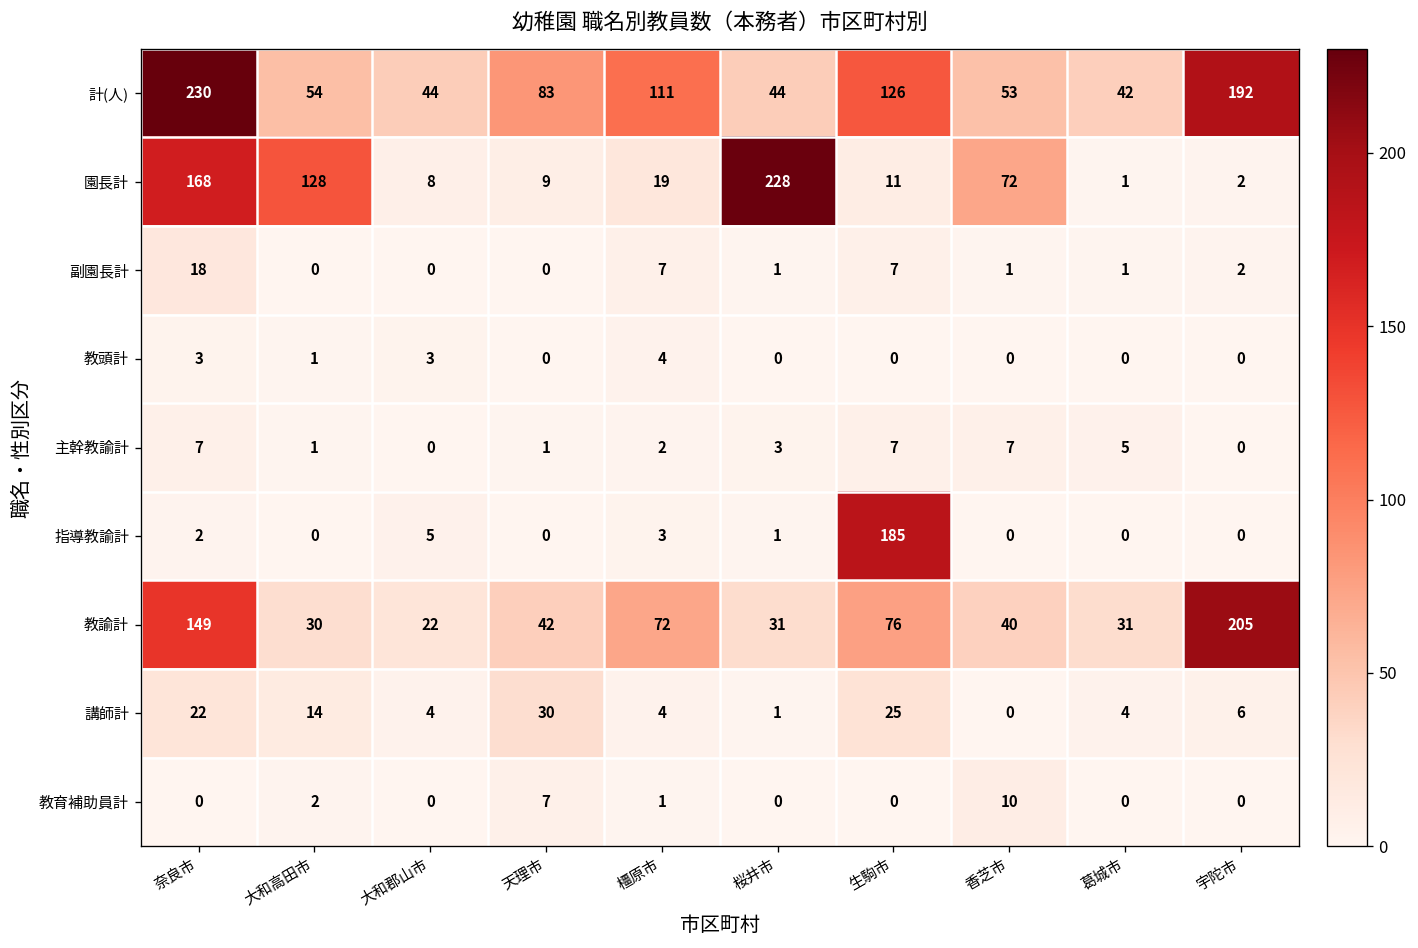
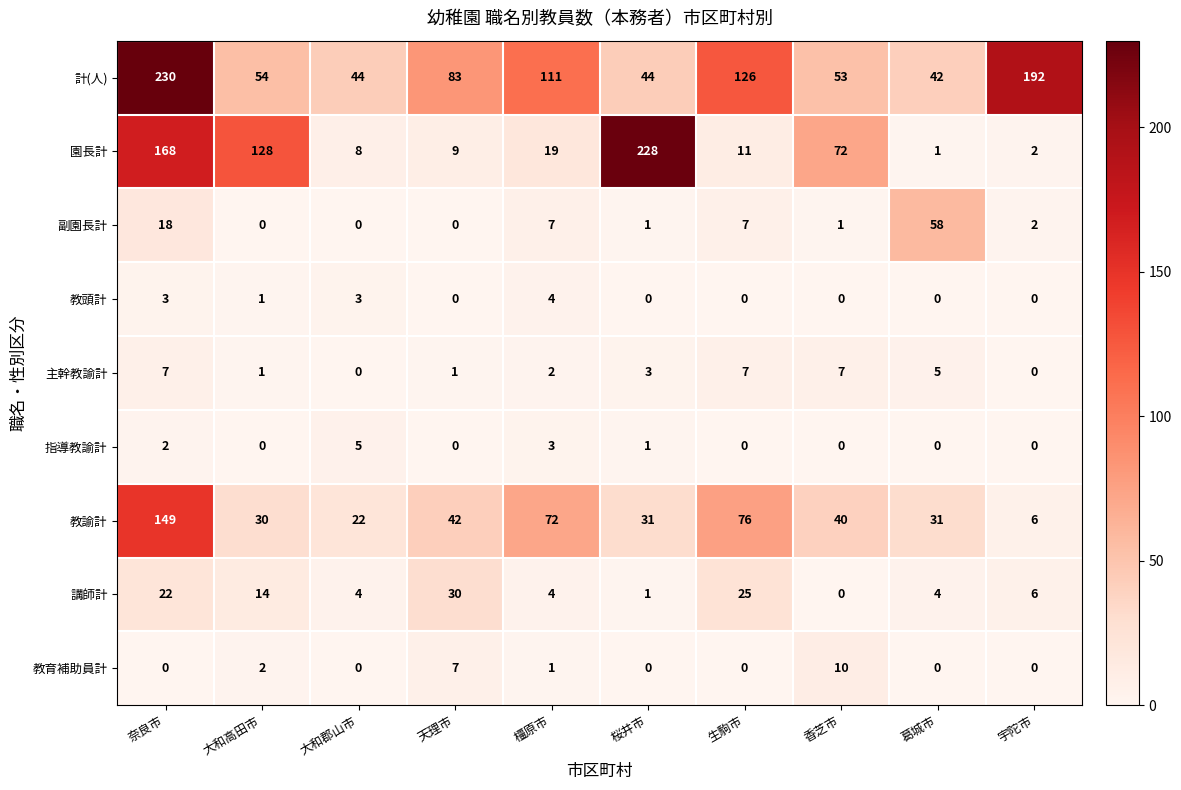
  {
    "計(人)": {
      "奈良市": 230,
      "大和高田市": 54,
      "大和郡山市": 44,
      "天理市": 83,
      "橿原市": 111,
      "桜井市": 44,
      "生駒市": 126,
      "香芝市": 53,
      "葛城市": 42,
      "宇陀市": 192
    },
    "園長計": {
      "奈良市": 168,
      "大和高田市": 128,
      "大和郡山市": 8,
      "天理市": 9,
      "橿原市": 19,
      "桜井市": 228,
      "生駒市": 11,
      "香芝市": 72,
      "葛城市": 1,
      "宇陀市": 2
    },
    "副園長計": {
      "奈良市": 18,
      "大和高田市": 0,
      "大和郡山市": 0,
      "天理市": 0,
      "橿原市": 7,
      "桜井市": 1,
      "生駒市": 7,
      "香芝市": 1,
-     "葛城市": 1,
+     "葛城市": 58,
      "宇陀市": 2
    },
    "教頭計": {
      "奈良市": 3,
      "大和高田市": 1,
      "大和郡山市": 3,
      "天理市": 0,
      "橿原市": 4,
      "桜井市": 0,
      "生駒市": 0,
      "香芝市": 0,
      "葛城市": 0,
      "宇陀市": 0
    },
    "主幹教諭計": {
      "奈良市": 7,
      "大和高田市": 1,
      "大和郡山市": 0,
      "天理市": 1,
      "橿原市": 2,
      "桜井市": 3,
      "生駒市": 7,
      "香芝市": 7,
      "葛城市": 5,
      "宇陀市": 0
    },
    "指導教諭計": {
      "奈良市": 2,
      "大和高田市": 0,
      "大和郡山市": 5,
      "天理市": 0,
      "橿原市": 3,
      "桜井市": 1,
-     "生駒市": 185,
+     "生駒市": 0,
      "香芝市": 0,
      "葛城市": 0,
      "宇陀市": 0
    },
    "教諭計": {
      "奈良市": 149,
      "大和高田市": 30,
      "大和郡山市": 22,
      "天理市": 42,
      "橿原市": 72,
      "桜井市": 31,
      "生駒市": 76,
      "香芝市": 40,
      "葛城市": 31,
-     "宇陀市": 205
+     "宇陀市": 6
    },
    "講師計": {
      "奈良市": 22,
      "大和高田市": 14,
      "大和郡山市": 4,
      "天理市": 30,
      "橿原市": 4,
      "桜井市": 1,
      "生駒市": 25,
      "香芝市": 0,
      "葛城市": 4,
      "宇陀市": 6
    },
    "教育補助員計": {
      "奈良市": 0,
      "大和高田市": 2,
      "大和郡山市": 0,
      "天理市": 7,
      "橿原市": 1,
      "桜井市": 0,
      "生駒市": 0,
      "香芝市": 10,
      "葛城市": 0,
      "宇陀市": 0
    }
  }
